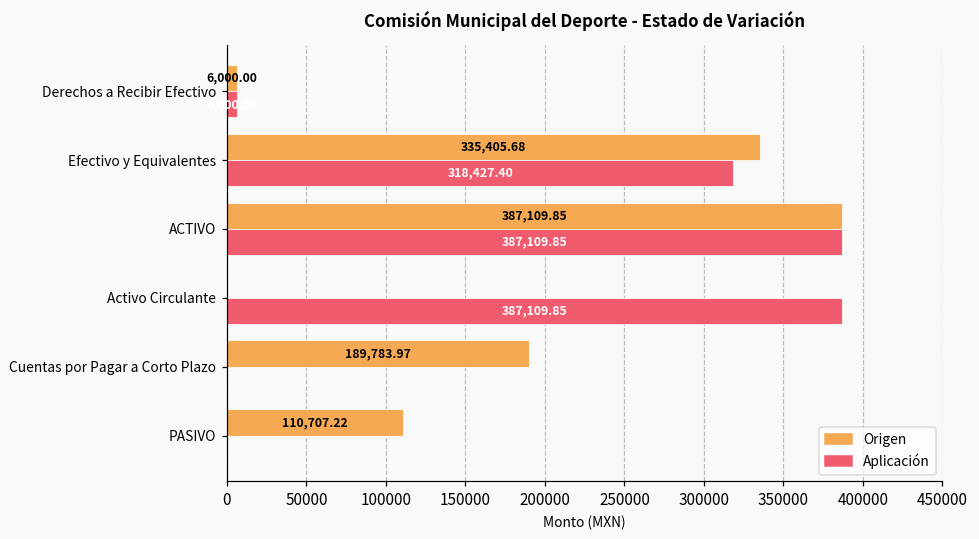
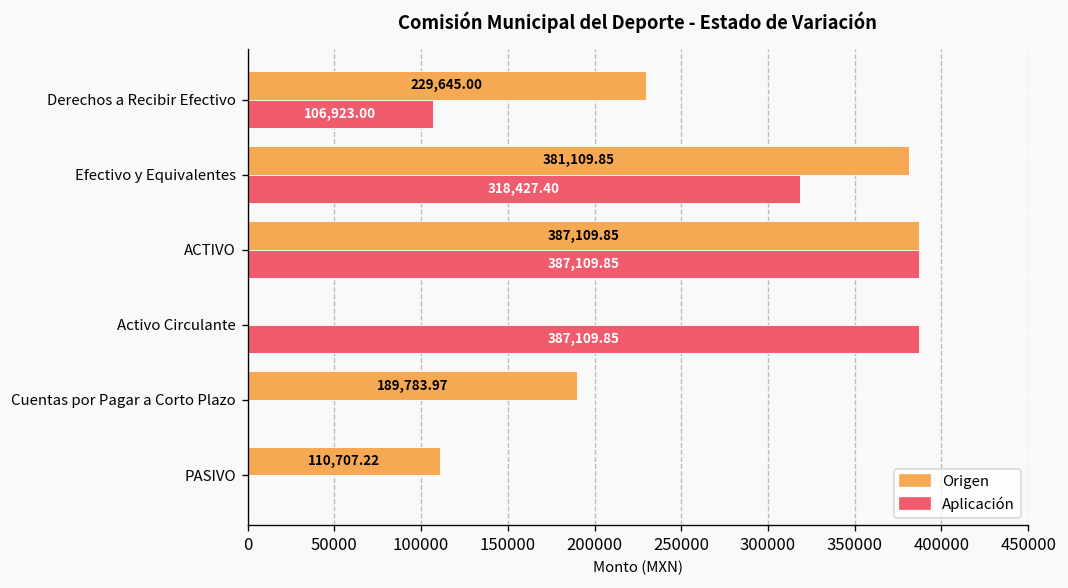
  {
    "Origen": {
-     "Derechos a Recibir Efectivo": "6,000.00",
-     "Efectivo y Equivalentes": "335,405.68",
+     "Derechos a Recibir Efectivo": "229,645.00",
+     "Efectivo y Equivalentes": "381,109.85",
      "ACTIVO": "387,109.85",
      "Cuentas por Pagar a Corto Plazo": "189,783.97",
      "PASIVO": "110,707.22"
    },
    "Aplicación": {
-     "Derechos a Recibir Efectivo": "6000",
+     "Derechos a Recibir Efectivo": "107000",
      "Cuentas por Pagar a Corto Plazo": "0",
      "PASIVO": "0"
    }
  }
